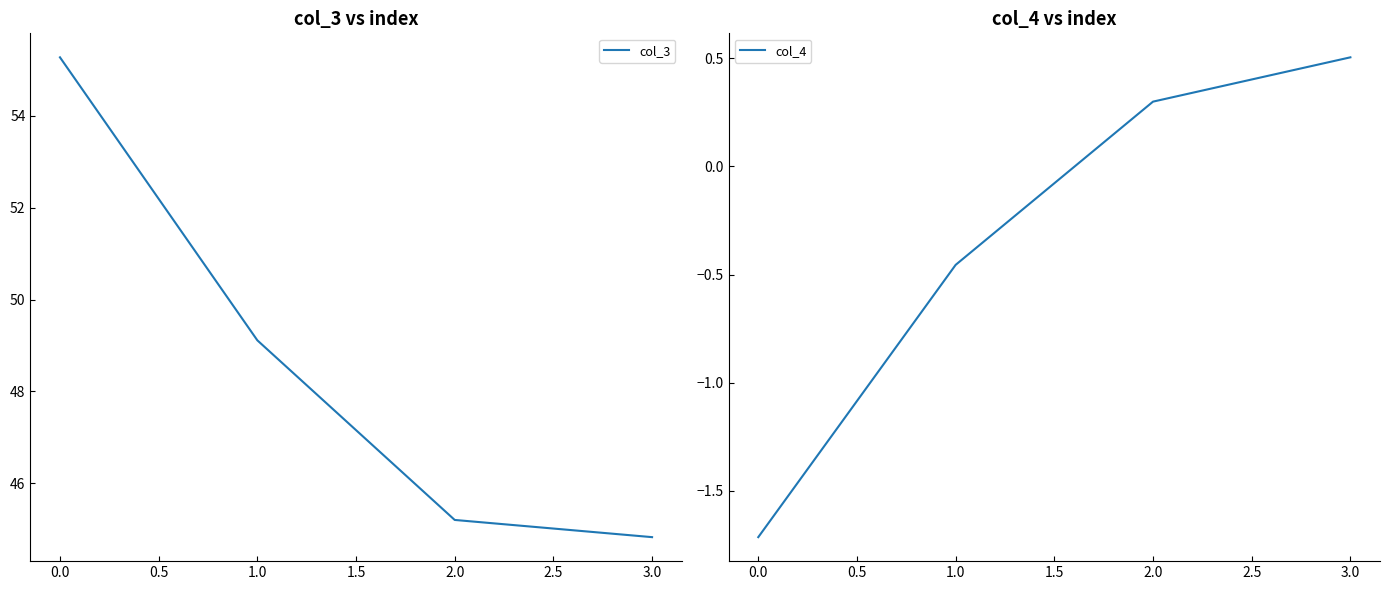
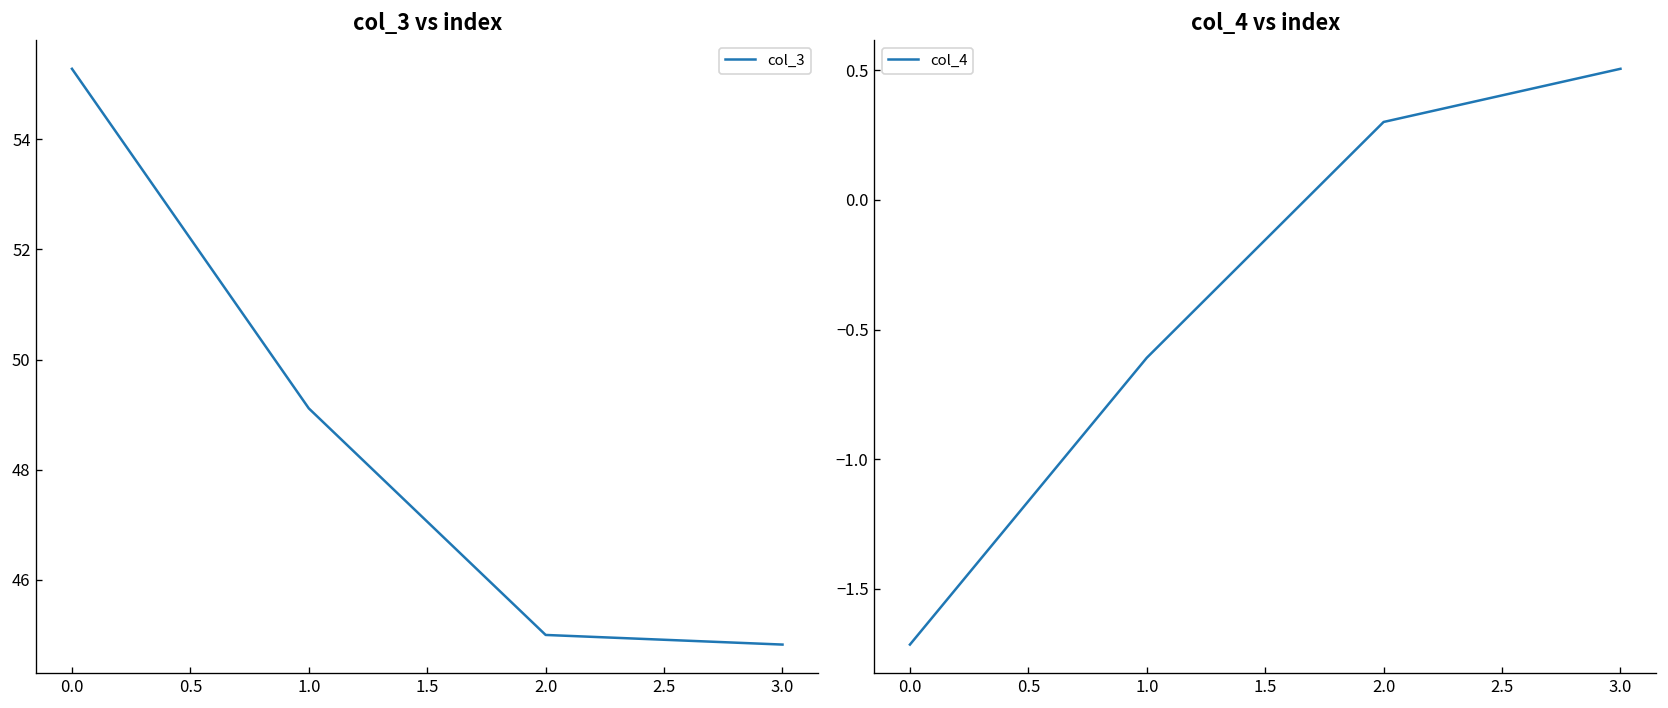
  {
    "col_3 vs index": {
      "0.0": 55.3,
      "1.0": 49.1,
-     "2.0": 45.2,
+     "2.0": 45.0,
      "3.0": 44.8
    },
    "col_4 vs index": {
      "0.0": -1.71,
-     "1.0": -0.46,
+     "1.0": -0.61,
      "2.0": 0.30,
      "3.0": 0.50
    }
  }
